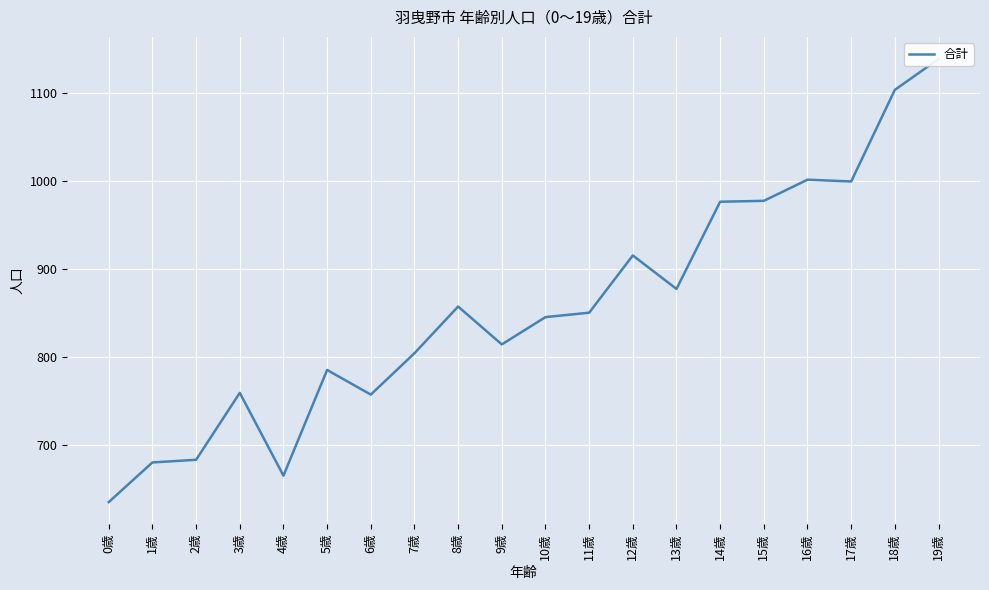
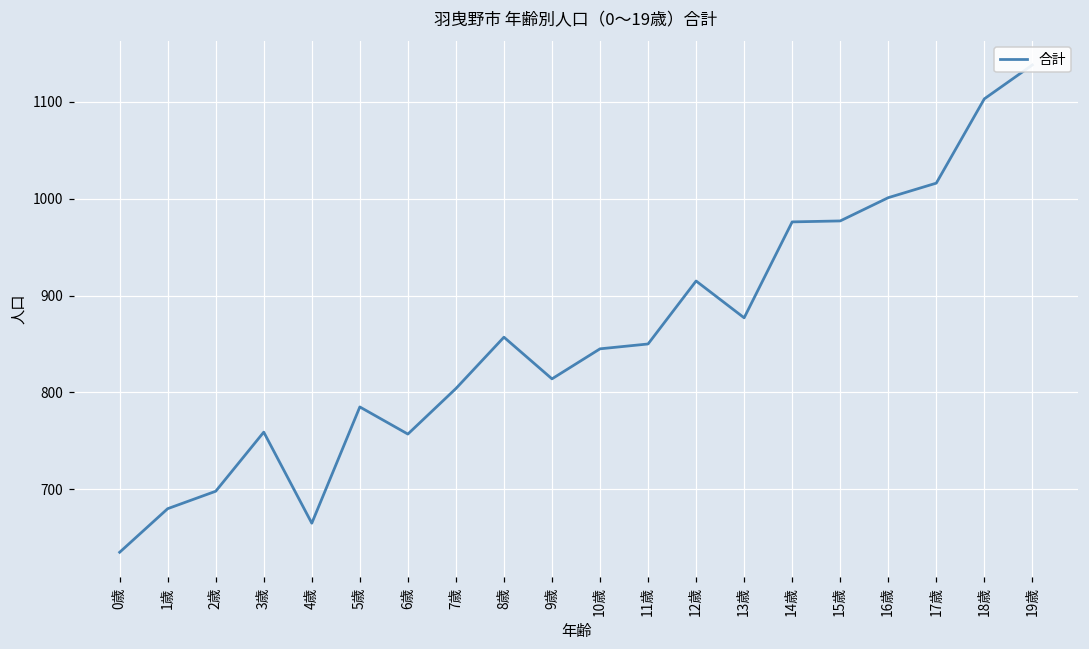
  {
    "0歳": 640,
    "1歳": 680,
-   "2歳": 680,
+   "2歳": 700,
    "3歳": 760,
    "4歳": 670,
    "5歳": 790,
    "6歳": 760,
    "7歳": 800,
    "8歳": 860,
    "9歳": 810,
    "10歳": 850,
    "11歳": 850,
    "12歳": 920,
    "13歳": 880,
    "14歳": 980,
    "15歳": 980,
    "16歳": 1000,
-   "17歳": 1000,
+   "17歳": 1020,
    "18歳": 1100
  }
